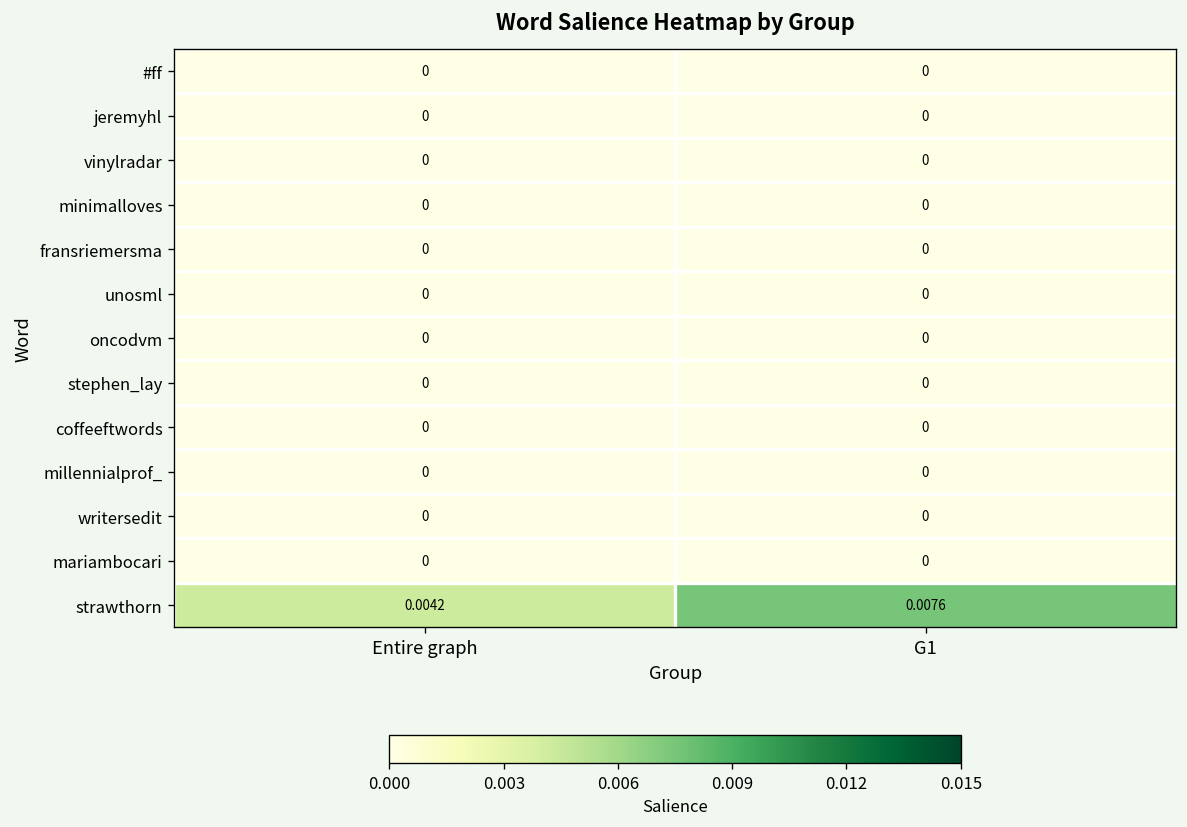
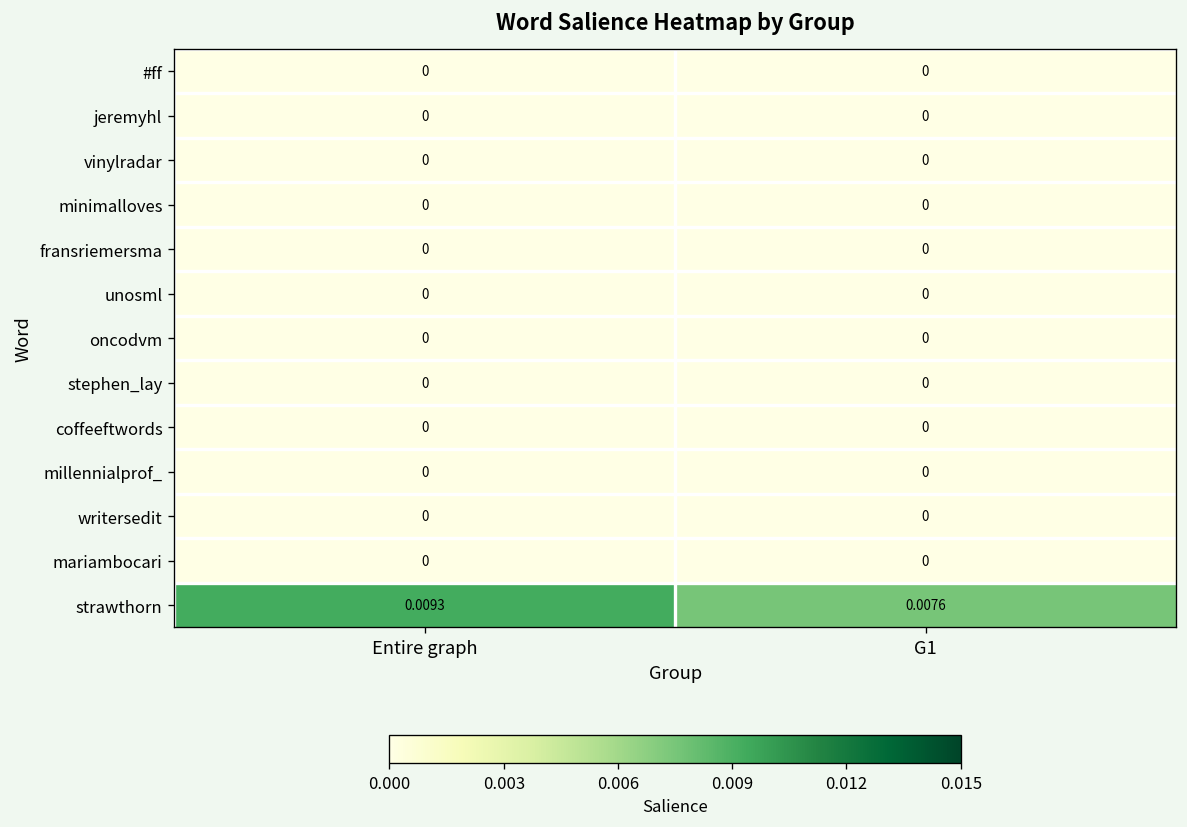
  {
    "#ff": {
      "Entire graph": 0,
      "G1": 0
    },
    "jeremyhl": {
      "Entire graph": 0,
      "G1": 0
    },
    "vinylradar": {
      "Entire graph": 0,
      "G1": 0
    },
    "minimalloves": {
      "Entire graph": 0,
      "G1": 0
    },
    "fransriemersma": {
      "Entire graph": 0,
      "G1": 0
    },
    "unosml": {
      "Entire graph": 0,
      "G1": 0
    },
    "oncodvm": {
      "Entire graph": 0,
      "G1": 0
    },
    "stephen_lay": {
      "Entire graph": 0,
      "G1": 0
    },
    "coffeeftwords": {
      "Entire graph": 0,
      "G1": 0
    },
    "millennialprof_": {
      "Entire graph": 0,
      "G1": 0
    },
    "writersedit": {
      "Entire graph": 0,
      "G1": 0
    },
    "mariambocari": {
      "Entire graph": 0,
      "G1": 0
    },
    "strawthorn": {
-     "Entire graph": 0.0042,
+     "Entire graph": 0.0093,
      "G1": 0.0076
    }
  }
